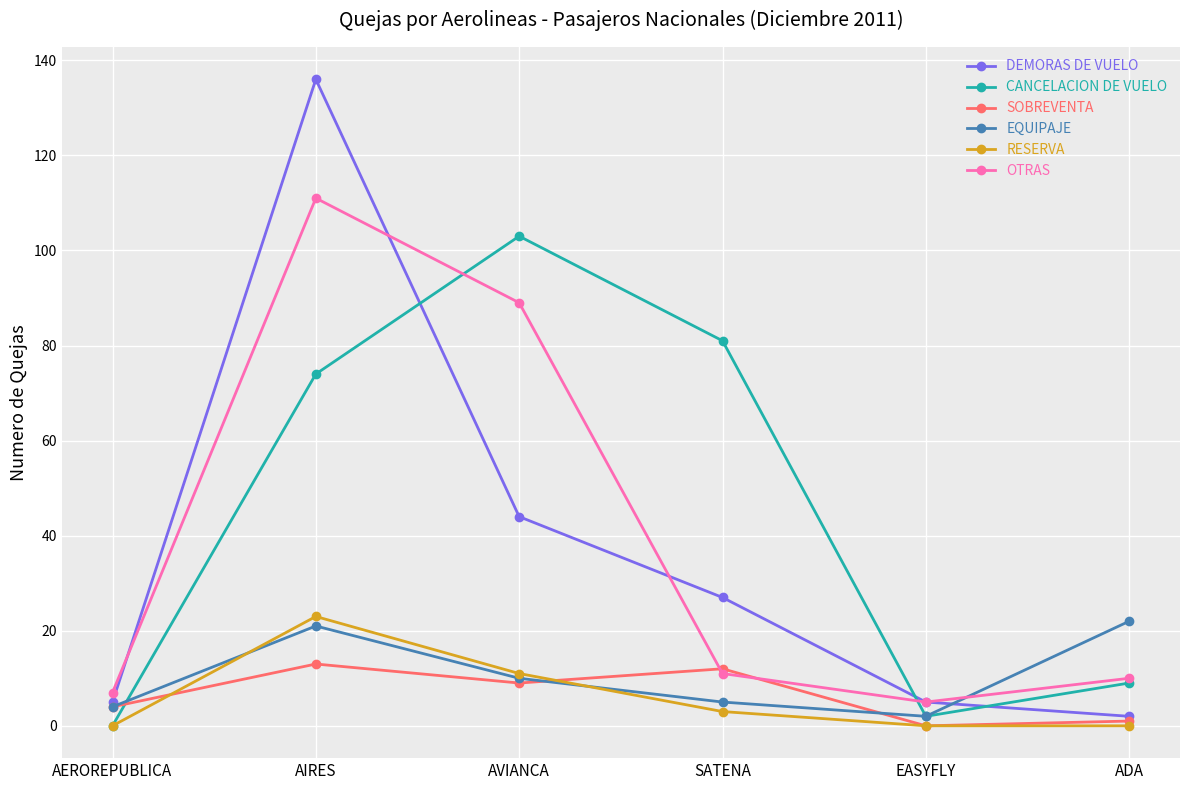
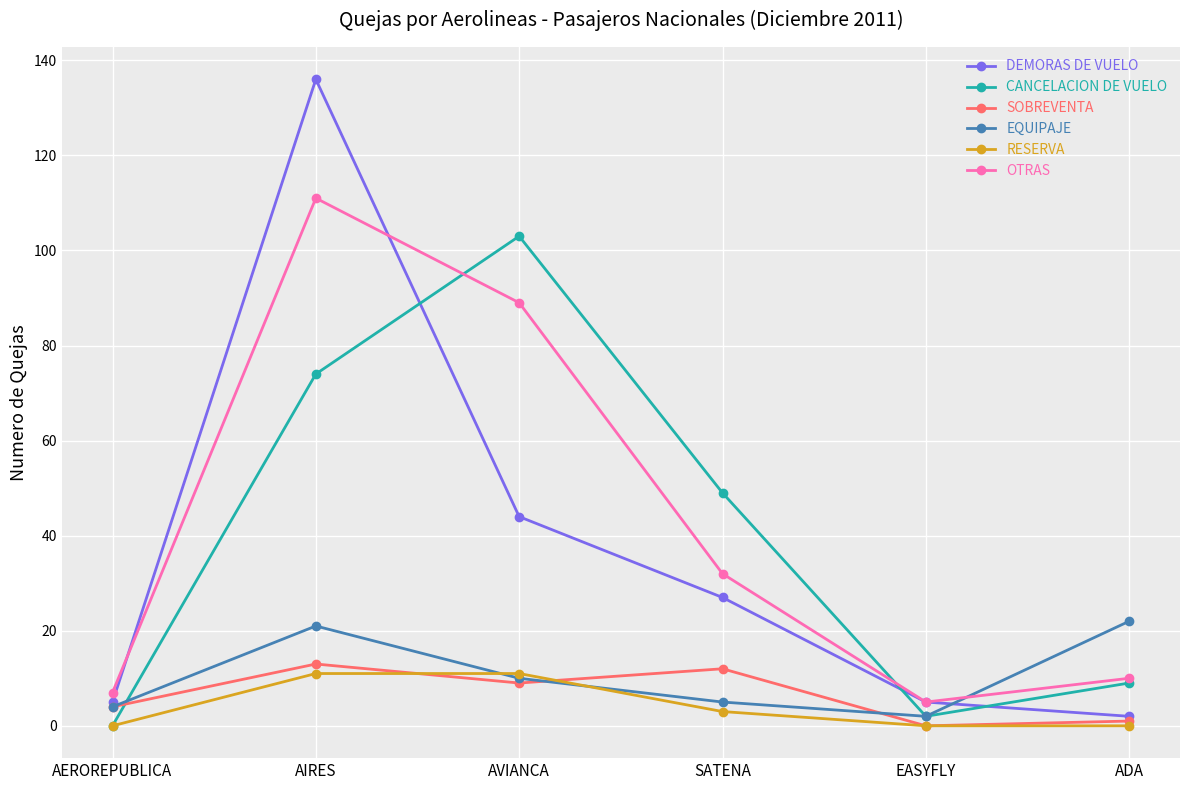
  {
    "DEMORAS DE VUELO": {
      "AEROREPUBLICA": 5,
      "AIRES": 136,
      "AVIANCA": 44,
      "SATENA": 27,
      "ADA": 2
    },
    "CANCELACION DE VUELO": {
      "AIRES": 74,
      "AVIANCA": 103,
-     "SATENA": 81,
+     "SATENA": 49,
      "ADA": 9
    },
    "SOBREVENTA": {
      "AIRES": 13,
      "AVIANCA": 9,
      "SATENA": 12,
      "ADA": 1
    },
    "EQUIPAJE": {
      "AIRES": 21,
      "AVIANCA": 10,
      "SATENA": 5,
      "ADA": 22
    },
    "RESERVA": {
-     "AIRES": 23,
+     "AIRES": 11,
      "AVIANCA": 11,
      "SATENA": 3,
      "ADA": 0
    },
    "OTRAS": {
      "AEROREPUBLICA": 7,
      "AIRES": 111,
      "AVIANCA": 89,
-     "SATENA": 11,
+     "SATENA": 32,
      "ADA": 10
    }
  }
